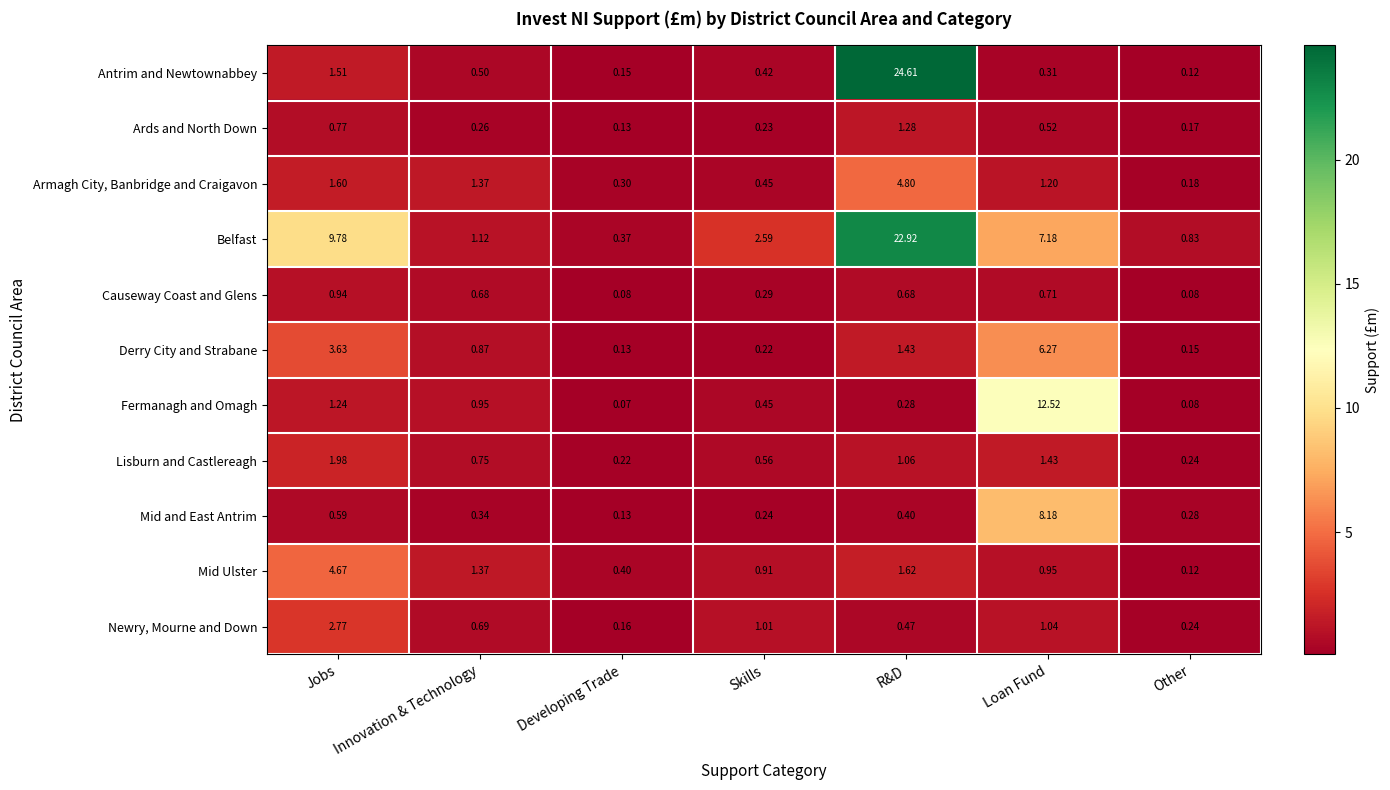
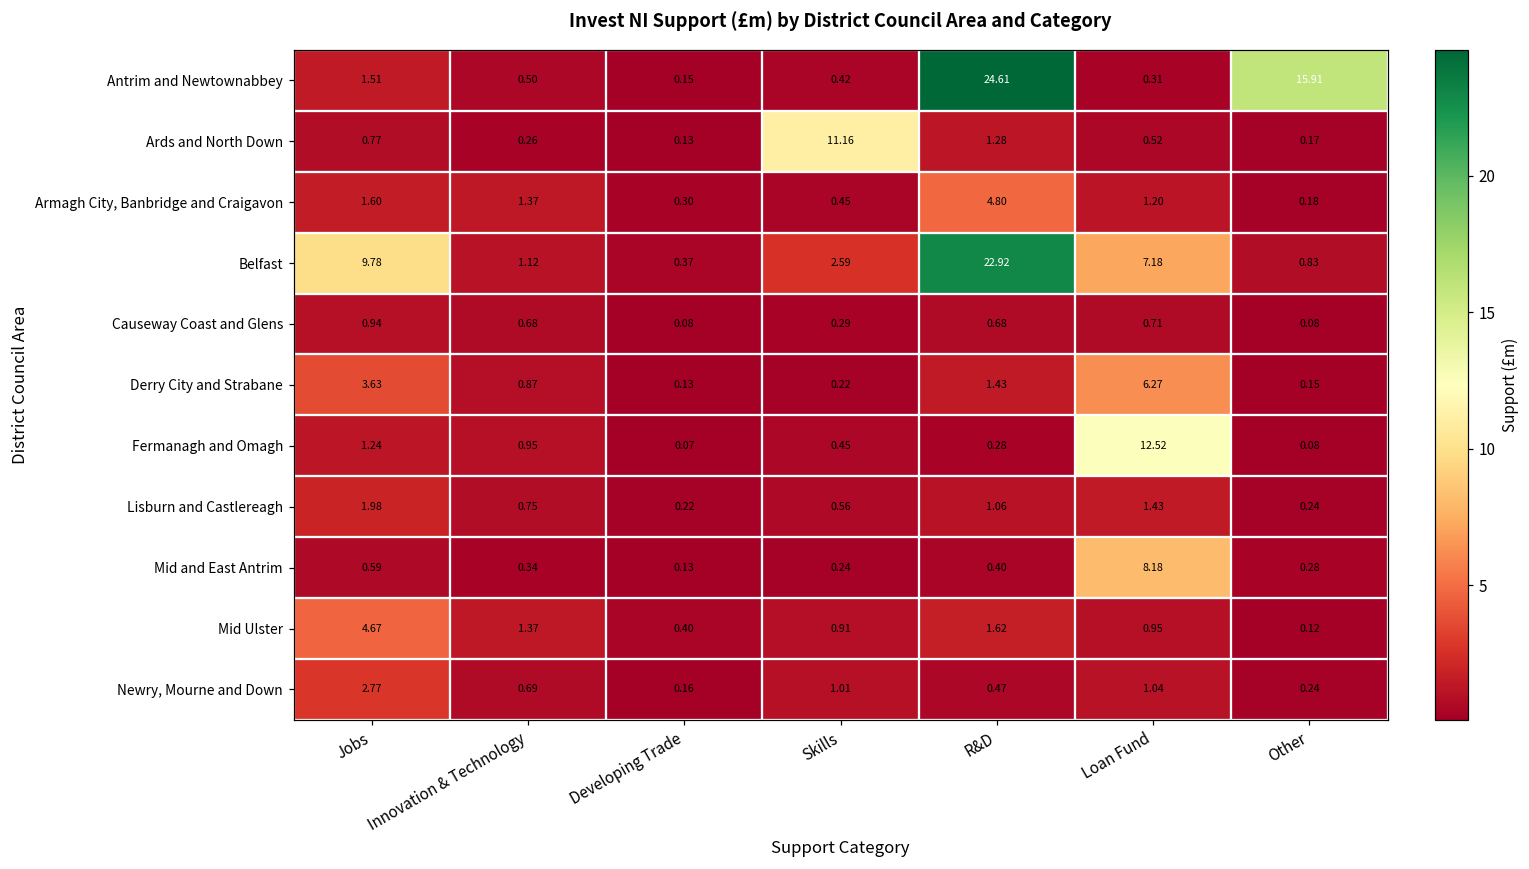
  {
    "Antrim and Newtownabbey": {
      "Jobs": 1.51,
      "Innovation & Technology": 0.50,
      "Developing Trade": 0.15,
      "Skills": 0.42,
      "R&D": 24.61,
      "Loan Fund": 0.31,
-     "Other": 0.12
+     "Other": 15.91
    },
    "Ards and North Down": {
      "Jobs": 0.77,
      "Innovation & Technology": 0.26,
      "Developing Trade": 0.13,
-     "Skills": 0.23,
+     "Skills": 11.16,
      "R&D": 1.28,
      "Loan Fund": 0.52,
      "Other": 0.17
    },
    "Armagh City, Banbridge and Craigavon": {
      "Jobs": 1.60,
      "Innovation & Technology": 1.37,
      "Developing Trade": 0.30,
      "Skills": 0.45,
      "R&D": 4.80,
      "Loan Fund": 1.20,
      "Other": 0.18
    },
    "Belfast": {
      "Jobs": 9.78,
      "Innovation & Technology": 1.12,
      "Developing Trade": 0.37,
      "Skills": 2.59,
      "R&D": 22.92,
      "Loan Fund": 7.18,
      "Other": 0.83
    },
    "Causeway Coast and Glens": {
      "Jobs": 0.94,
      "Innovation & Technology": 0.68,
      "Developing Trade": 0.08,
      "Skills": 0.29,
      "R&D": 0.68,
      "Loan Fund": 0.71,
      "Other": 0.08
    },
    "Derry City and Strabane": {
      "Jobs": 3.63,
      "Innovation & Technology": 0.87,
      "Developing Trade": 0.13,
      "Skills": 0.22,
      "R&D": 1.43,
      "Loan Fund": 6.27,
      "Other": 0.15
    },
    "Fermanagh and Omagh": {
      "Jobs": 1.24,
      "Innovation & Technology": 0.95,
      "Developing Trade": 0.07,
      "Skills": 0.45,
      "R&D": 0.28,
      "Loan Fund": 12.52,
      "Other": 0.08
    },
    "Lisburn and Castlereagh": {
      "Jobs": 1.98,
      "Innovation & Technology": 0.75,
      "Developing Trade": 0.22,
      "Skills": 0.56,
      "R&D": 1.06,
      "Loan Fund": 1.43,
      "Other": 0.24
    },
    "Mid and East Antrim": {
      "Jobs": 0.59,
      "Innovation & Technology": 0.34,
      "Developing Trade": 0.13,
      "Skills": 0.24,
      "R&D": 0.40,
      "Loan Fund": 8.18,
      "Other": 0.28
    },
    "Mid Ulster": {
      "Jobs": 4.67,
      "Innovation & Technology": 1.37,
      "Developing Trade": 0.40,
      "Skills": 0.91,
      "R&D": 1.62,
      "Loan Fund": 0.95,
      "Other": 0.12
    },
    "Newry, Mourne and Down": {
      "Jobs": 2.77,
      "Innovation & Technology": 0.69,
      "Developing Trade": 0.16,
      "Skills": 1.01,
      "R&D": 0.47,
      "Loan Fund": 1.04,
      "Other": 0.24
    }
  }
